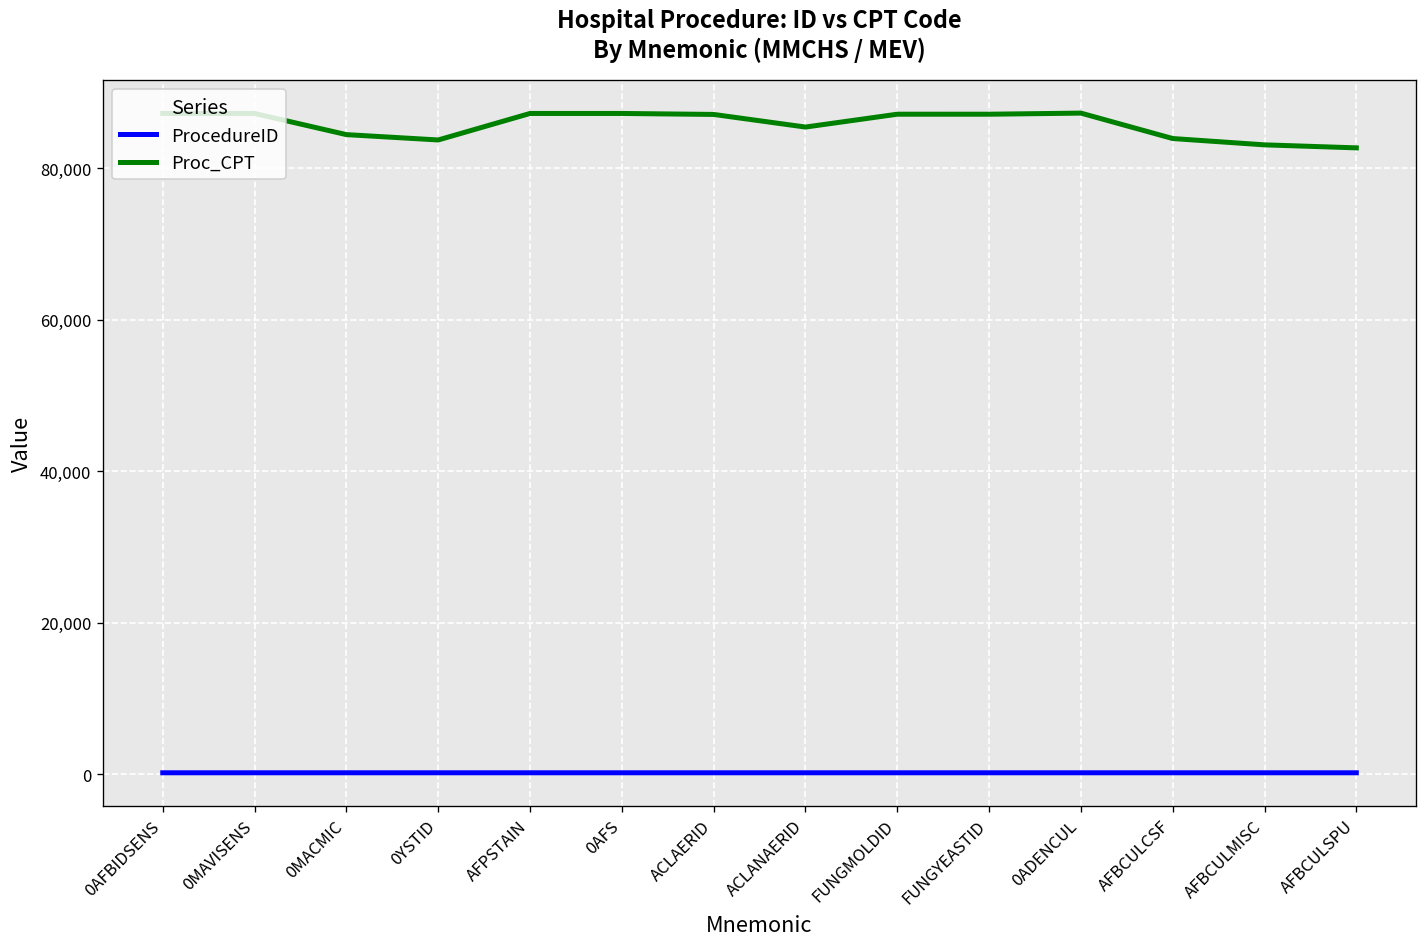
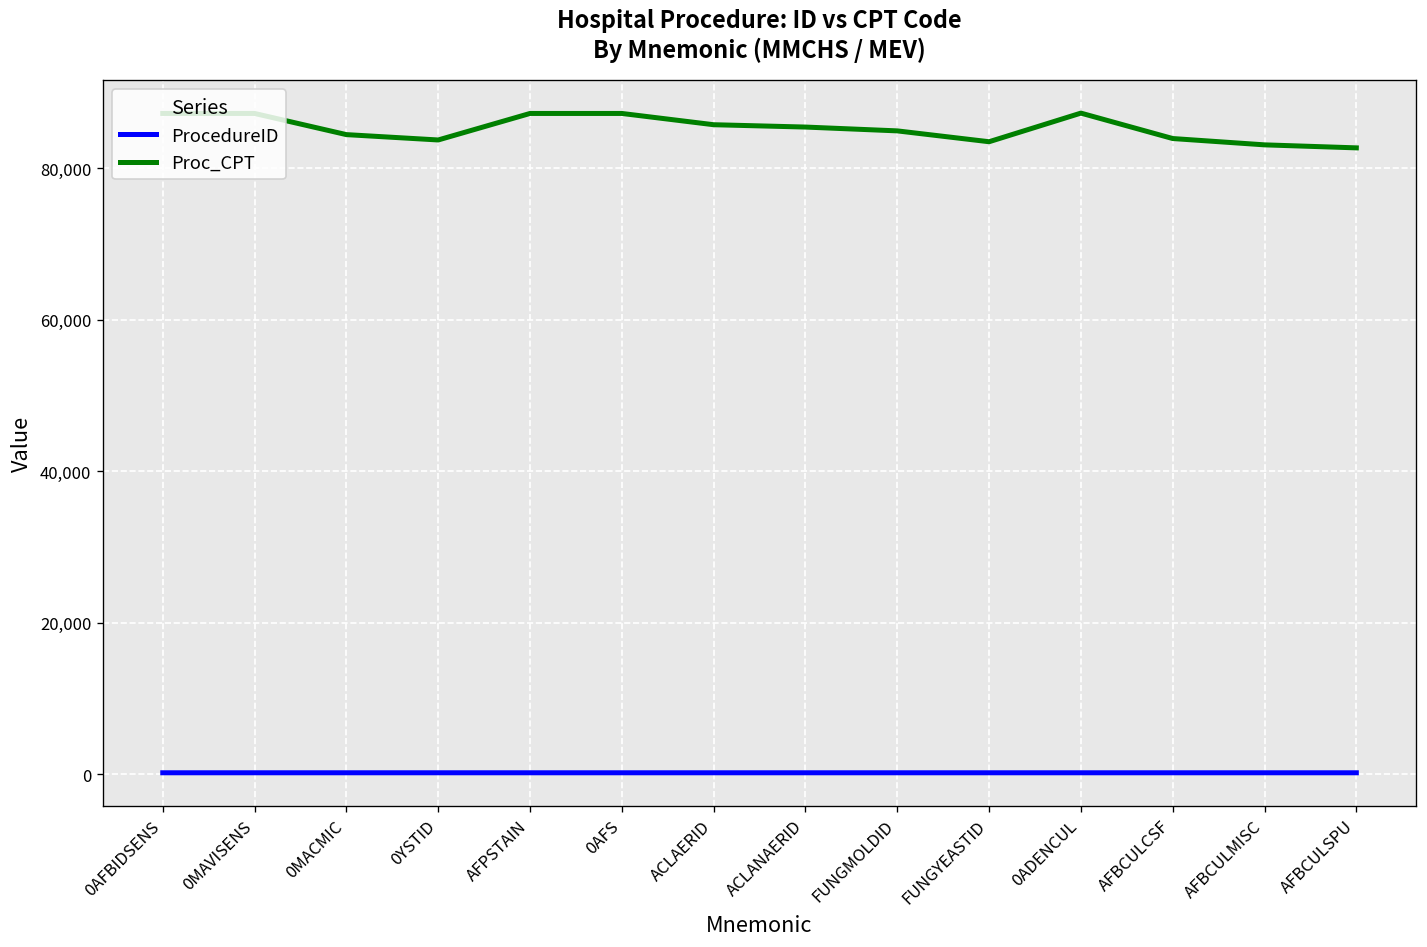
  {
    "ProcedureID": {
      "0AFBIDSENS": "0",
      "0MAVISENS": "0",
      "0MACMIC": "0",
      "0YSTID": "0",
      "AFPSTAIN": "0",
      "0AFS": "0",
      "ACLAERID": "0",
      "ACLANAERID": "0",
      "FUNGMOLDID": "0",
      "FUNGYEASTID": "0",
      "0ADENCUL": "0",
      "AFBCULCSF": "0",
      "AFBCULMISC": "0",
      "AFBCULSPU": "0"
    },
    "Proc_CPT": {
      "0MACMIC": "84,000",
      "0YSTID": "84,000",
      "AFPSTAIN": "87,000",
      "0AFS": "87,000",
-     "ACLAERID": "87,000",
+     "ACLAERID": "86,000",
      "ACLANAERID": "85,000",
-     "FUNGMOLDID": "87,000",
-     "FUNGYEASTID": "87,000",
+     "FUNGMOLDID": "85,000",
+     "FUNGYEASTID": "83,000",
      "0ADENCUL": "87,000",
      "AFBCULCSF": "84,000",
      "AFBCULMISC": "83,000",
      "AFBCULSPU": "83,000"
    }
  }
